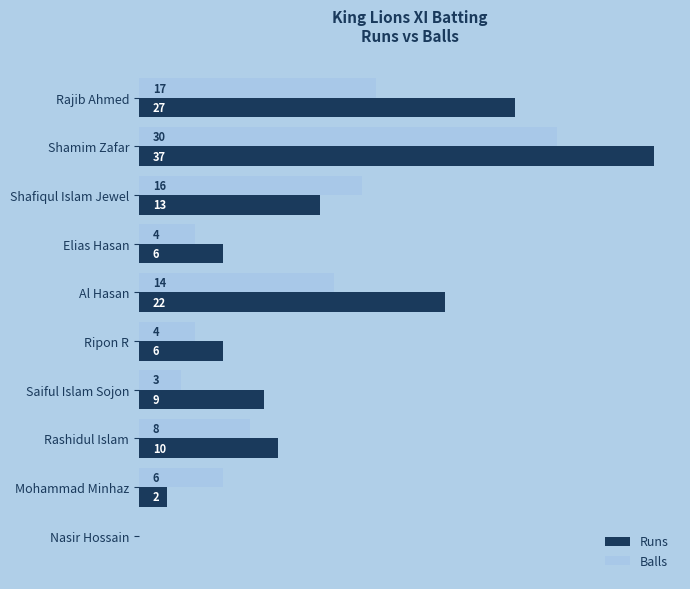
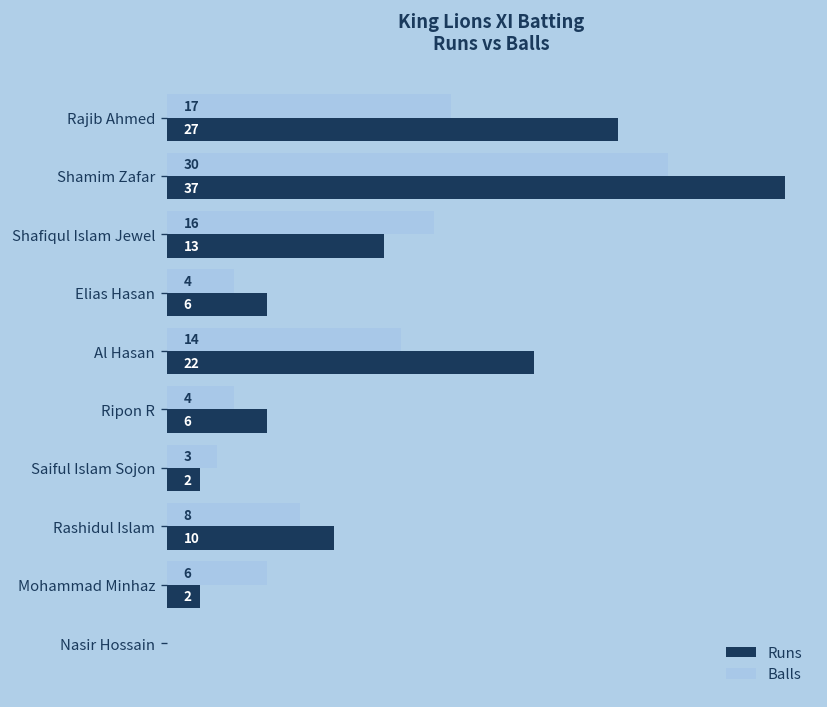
  {
    "Runs": {
      "Rajib Ahmed": 27,
      "Shamim Zafar": 37,
      "Shafiqul Islam Jewel": 13,
      "Elias Hasan": 6,
      "Al Hasan": 22,
      "Ripon R": 6,
-     "Saiful Islam Sojon": 9,
+     "Saiful Islam Sojon": 2,
      "Rashidul Islam": 10,
      "Mohammad Minhaz": 2
    },
    "Balls": {
      "Rajib Ahmed": 17,
      "Shamim Zafar": 30,
      "Shafiqul Islam Jewel": 16,
      "Elias Hasan": 4,
      "Al Hasan": 14,
      "Ripon R": 4,
      "Saiful Islam Sojon": 3,
      "Rashidul Islam": 8,
      "Mohammad Minhaz": 6
    }
  }
